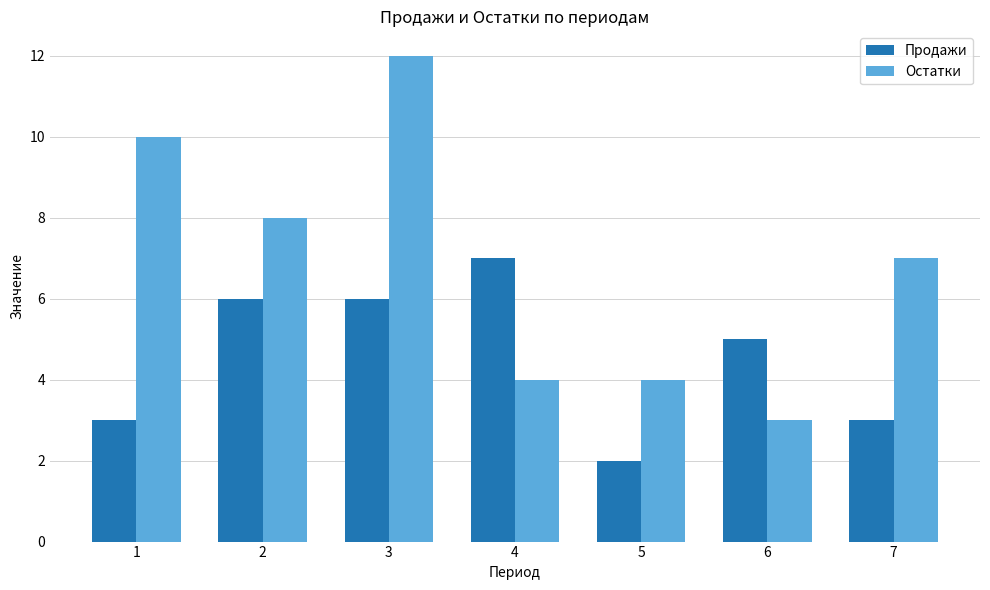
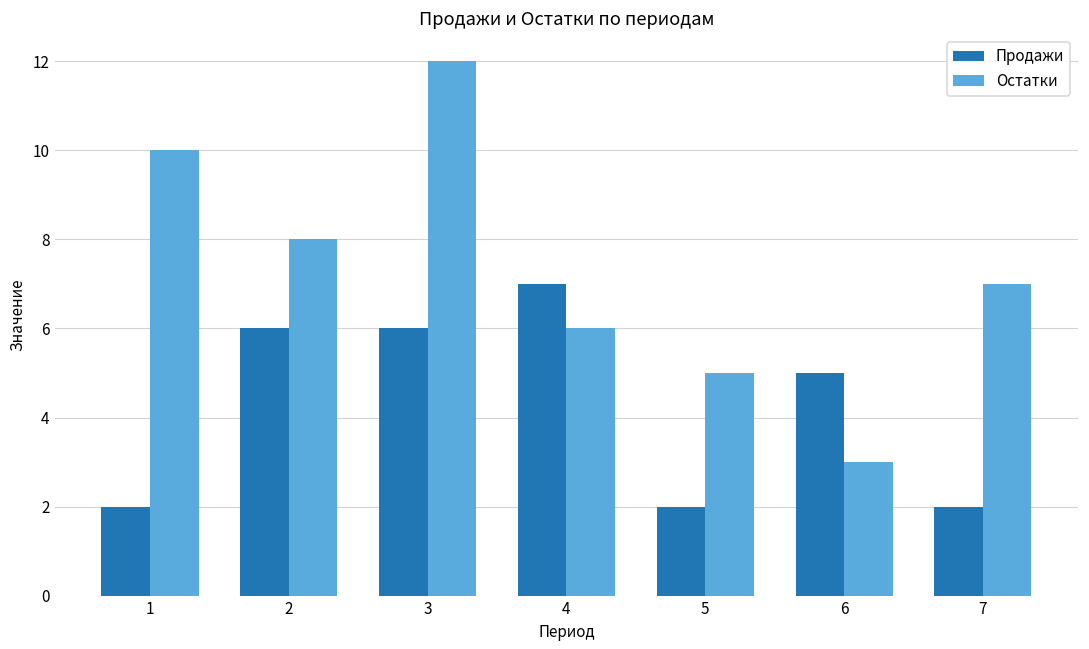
  {
    "Продажи": {
-     "1": 3,
+     "1": 2,
      "2": 6,
      "3": 6,
      "4": 7,
      "5": 2,
      "6": 5,
-     "7": 3
+     "7": 2
    },
    "Остатки": {
      "1": 10,
      "2": 8,
      "3": 12,
-     "4": 4,
-     "5": 4,
+     "4": 6,
+     "5": 5,
      "6": 3,
      "7": 7
    }
  }
